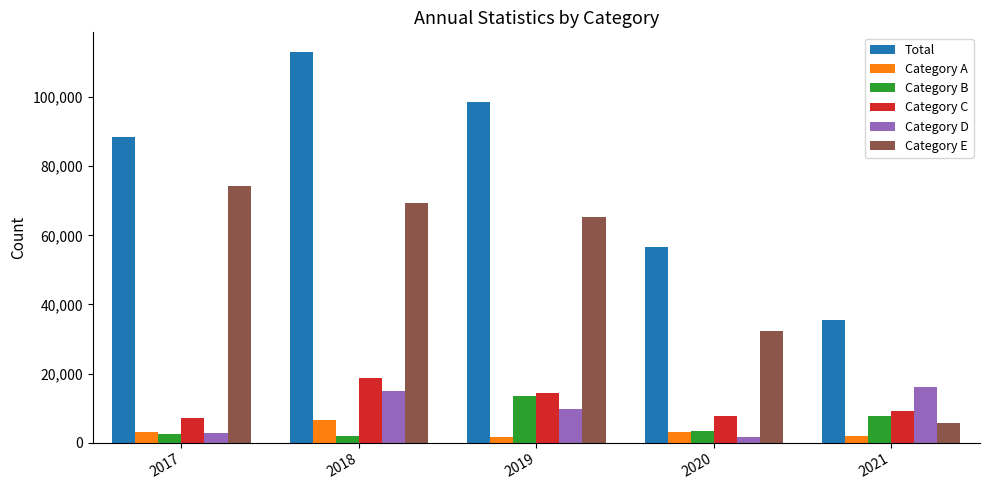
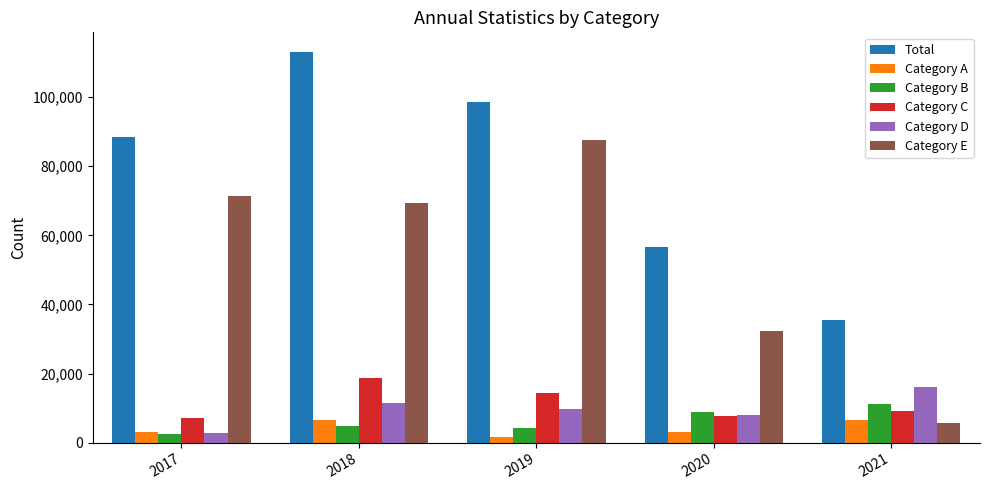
  {
    "Total": {
      "2017": "88,000",
      "2018": "113,000",
      "2019": "98,000",
      "2020": "57,000",
      "2021": "36,000"
    },
    "Category A": {
      "2017": "3,000",
      "2018": "7,000",
      "2019": "2,000",
      "2020": "3,000",
-     "2021": "2,000"
+     "2021": "7,000"
    },
    "Category B": {
      "2017": "3,000",
-     "2018": "2,000",
-     "2019": "13,000",
-     "2020": "3,000",
-     "2021": "8,000"
+     "2018": "5,000",
+     "2019": "4,000",
+     "2020": "9,000",
+     "2021": "11,000"
    },
    "Category C": {
      "2017": "7,000",
      "2018": "19,000",
      "2019": "14,000",
      "2020": "8,000",
      "2021": "9,000"
    },
    "Category D": {
      "2017": "3,000",
-     "2018": "15,000",
+     "2018": "12,000",
      "2019": "10,000",
-     "2020": "2,000",
+     "2020": "8,000",
      "2021": "16,000"
    },
    "Category E": {
-     "2017": "74,000",
+     "2017": "71,000",
      "2018": "69,000",
-     "2019": "65,000",
+     "2019": "88,000",
      "2020": "32,000",
      "2021": "6,000"
    }
  }
